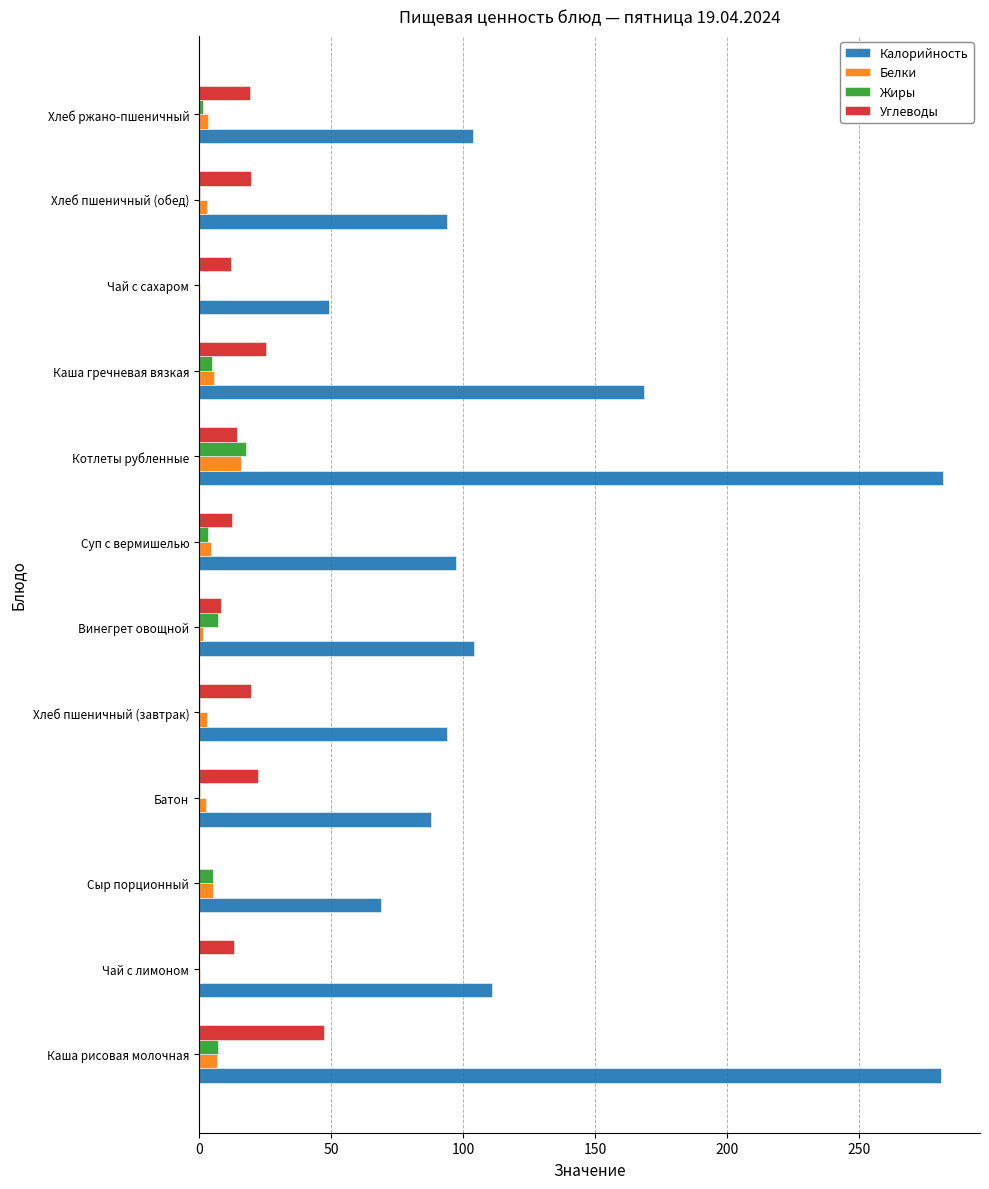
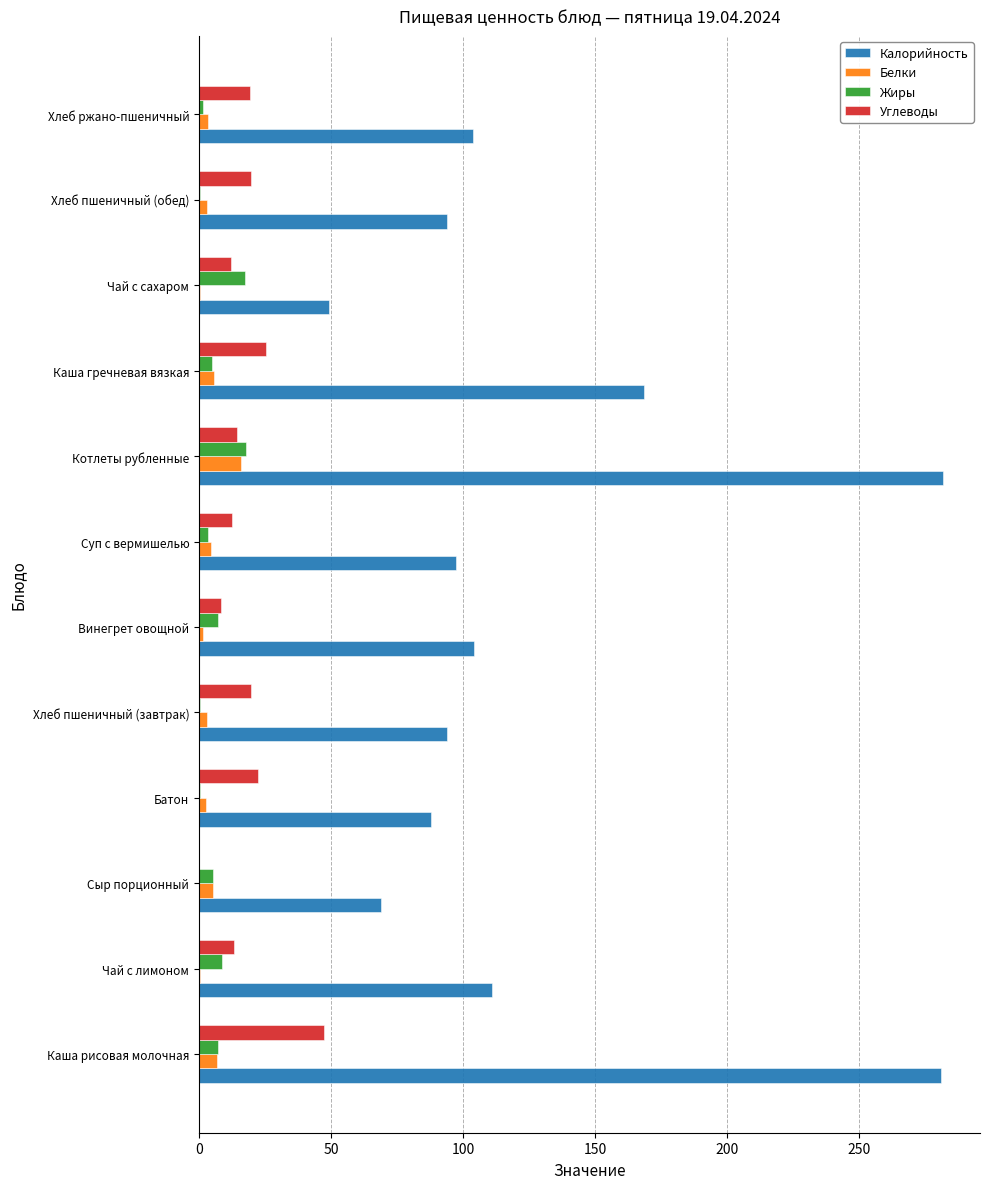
  {
    "Калорийность": {
      "Хлеб ржано-пшеничный": 104,
      "Хлеб пшеничный (обед)": 94,
      "Чай с сахаром": 49,
      "Каша гречневая вязкая": 169,
      "Котлеты рубленные": 282,
      "Суп с вермишелью": 97,
      "Винегрет овощной": 104,
      "Хлеб пшеничный (завтрак)": 94,
      "Батон": 88,
      "Сыр порционный": 69,
      "Чай с лимоном": 111,
      "Каша рисовая молочная": 281
    },
    "Белки": {
      "Хлеб ржано-пшеничный": 3,
      "Хлеб пшеничный (обед)": 3,
      "Каша гречневая вязкая": 6,
      "Котлеты рубленные": 16,
      "Суп с вермишелью": 5,
      "Винегрет овощной": 2,
      "Хлеб пшеничный (завтрак)": 3,
      "Батон": 3,
      "Сыр порционный": 5,
      "Каша рисовая молочная": 7
    },
    "Жиры": {
      "Хлеб ржано-пшеничный": 1,
-     "Чай с сахаром": 0,
+     "Чай с сахаром": 17,
      "Каша гречневая вязкая": 5,
      "Котлеты рубленные": 18,
      "Суп с вермишелью": 3,
      "Винегрет овощной": 7,
      "Сыр порционный": 5,
-     "Чай с лимоном": 0,
+     "Чай с лимоном": 9,
      "Каша рисовая молочная": 7
    },
    "Углеводы": {
      "Хлеб ржано-пшеничный": 19,
      "Хлеб пшеничный (обед)": 20,
      "Чай с сахаром": 12,
      "Каша гречневая вязкая": 25,
      "Котлеты рубленные": 14,
      "Суп с вермишелью": 12,
      "Винегрет овощной": 8,
      "Хлеб пшеничный (завтрак)": 20,
      "Батон": 22,
      "Сыр порционный": 0,
      "Чай с лимоном": 13,
      "Каша рисовая молочная": 47
    }
  }
